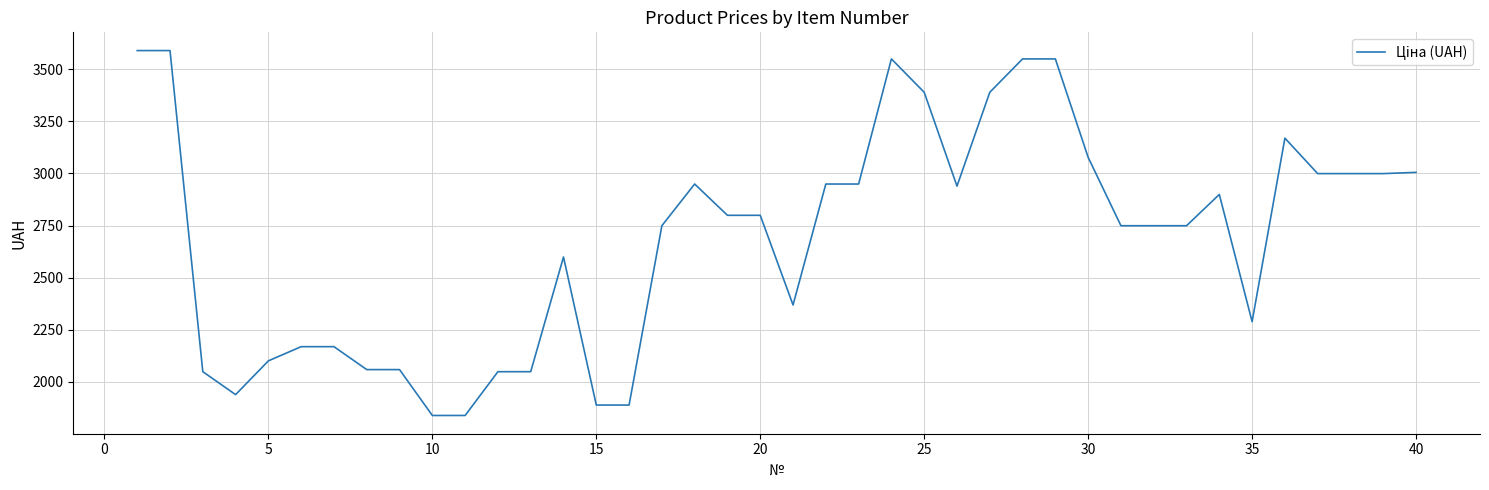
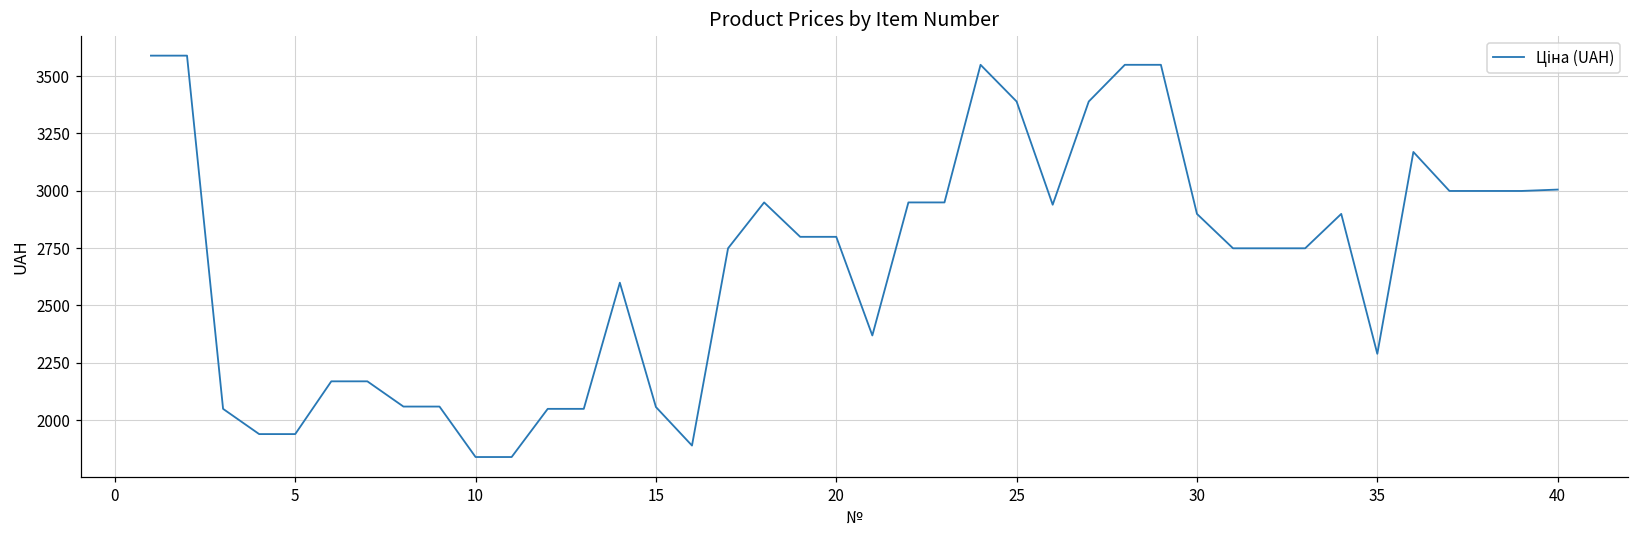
  {
-   "5": 2100,
+   "5": 1940,
    "10": 1840,
-   "15": 1890,
+   "15": 2060,
    "20": 2800,
    "25": 3390,
-   "30": 3080,
+   "30": 2900,
    "35": 2290,
    "40": 3010
  }
